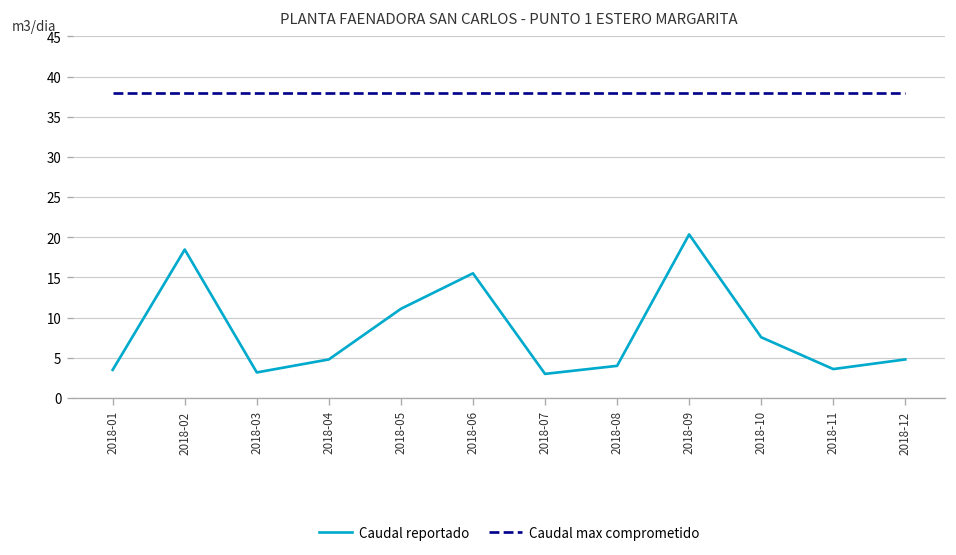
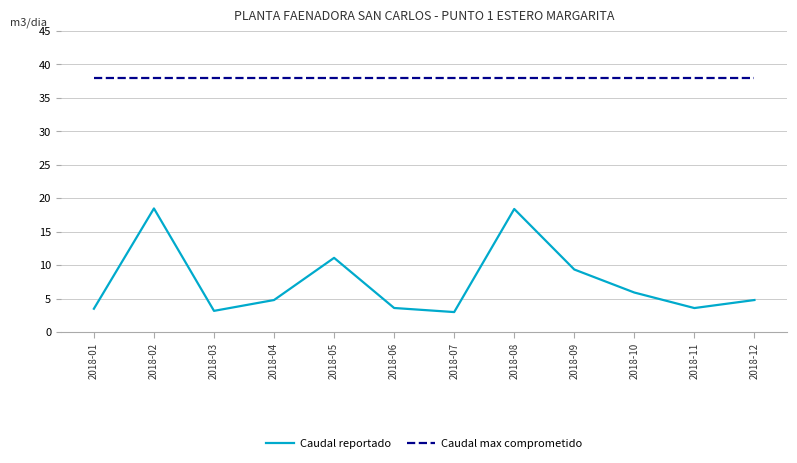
  {
    "Caudal reportado": {
      "2018-01": 4,
      "2018-02": 18,
      "2018-03": 3,
      "2018-04": 5,
      "2018-05": 11,
-     "2018-06": 16,
+     "2018-06": 4,
      "2018-07": 3,
-     "2018-08": 4,
-     "2018-09": 20,
-     "2018-10": 8,
+     "2018-08": 18,
+     "2018-09": 9,
+     "2018-10": 6,
      "2018-11": 4,
      "2018-12": 5
    },
    "Caudal max comprometido": {
      "2018-01": 38,
      "2018-02": 38,
      "2018-03": 38,
      "2018-04": 38,
      "2018-05": 38,
      "2018-06": 38,
      "2018-07": 38,
      "2018-08": 38,
      "2018-09": 38,
      "2018-10": 38,
      "2018-11": 38,
      "2018-12": 38
    }
  }
